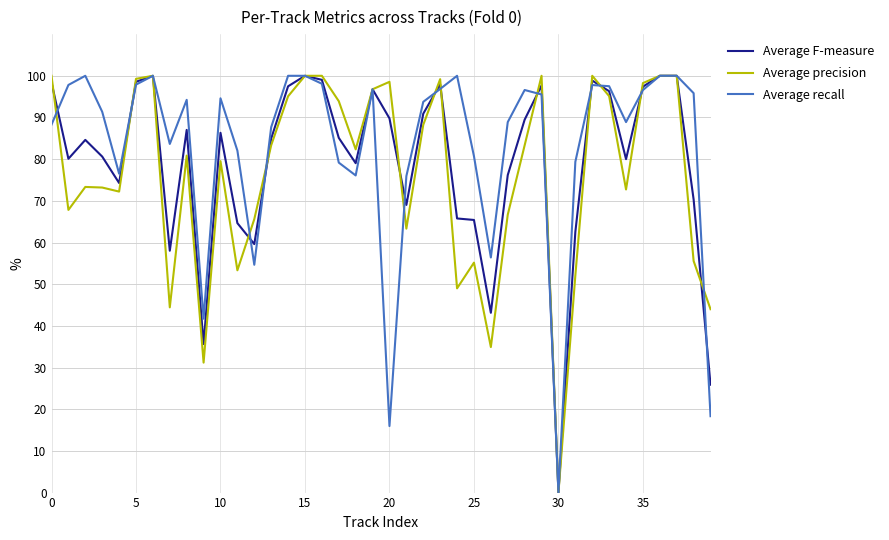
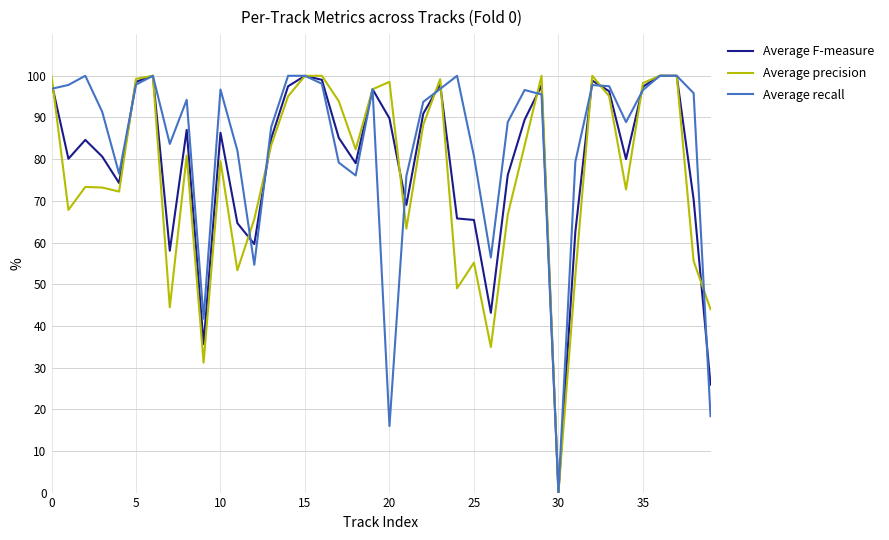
  {
    "Average F-measure": {
      "0": 98,
      "5": 99,
      "10": 86,
      "20": 90,
      "25": 65,
      "35": 97
    },
    "Average precision": {
      "0": 100,
      "5": 99,
      "10": 80,
      "20": 99,
      "25": 55,
      "35": 98
    },
    "Average recall": {
-     "0": 88,
+     "0": 97,
      "5": 98,
-     "10": 95,
+     "10": 97,
      "20": 16,
      "25": 81,
      "35": 97
    }
  }
